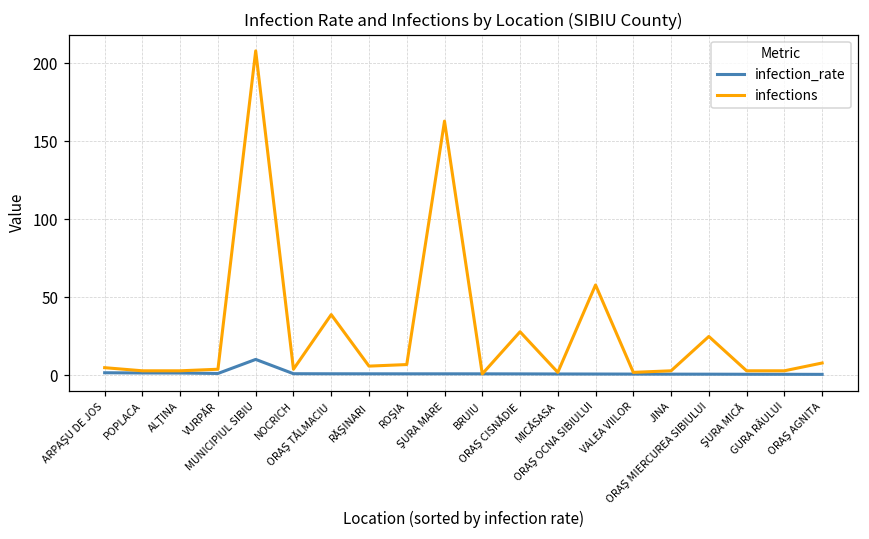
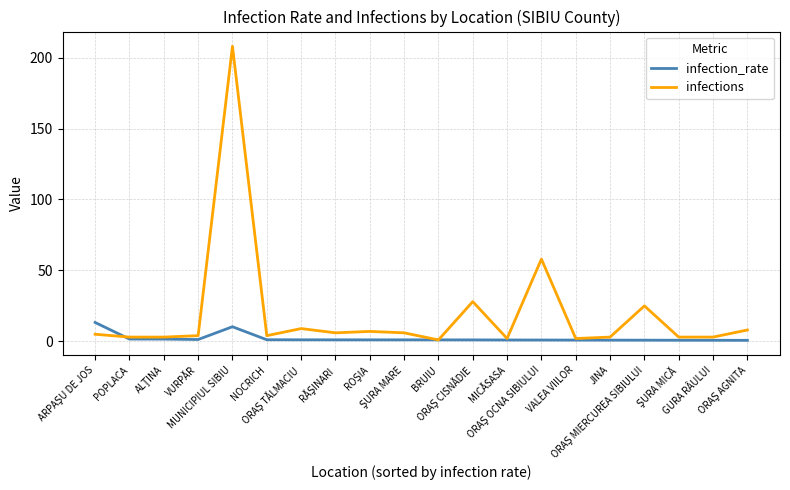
  {
    "infection_rate": {
-     "ARPAŞU DE JOS": 2,
+     "ARPAŞU DE JOS": 13,
      "VURPĂR": 1,
      "MUNICIPIUL SIBIU": 10,
      "NOCRICH": 1,
      "ORAŞ TĂLMACIU": 1,
      "RĂŞINARI": 1,
      "ROŞIA": 1,
      "ŞURA MARE": 1,
      "ORAŞ CISNĂDIE": 1,
      "ORAŞ OCNA SIBIULUI": 1,
      "JINA": 1,
      "ORAŞ MIERCUREA SIBIULUI": 1,
      "ŞURA MICĂ": 1,
      "GURA RÂULUI": 1,
      "ORAŞ AGNITA": 1
    },
    "infections": {
      "ARPAŞU DE JOS": 5,
      "VURPĂR": 4,
      "MUNICIPIUL SIBIU": 208,
      "NOCRICH": 4,
-     "ORAŞ TĂLMACIU": 39,
+     "ORAŞ TĂLMACIU": 9,
      "RĂŞINARI": 6,
      "ROŞIA": 7,
-     "ŞURA MARE": 163,
+     "ŞURA MARE": 6,
      "ORAŞ CISNĂDIE": 28,
      "ORAŞ OCNA SIBIULUI": 58,
      "JINA": 3,
      "ORAŞ MIERCUREA SIBIULUI": 25,
      "ŞURA MICĂ": 3,
      "GURA RÂULUI": 3,
      "ORAŞ AGNITA": 8
    }
  }
